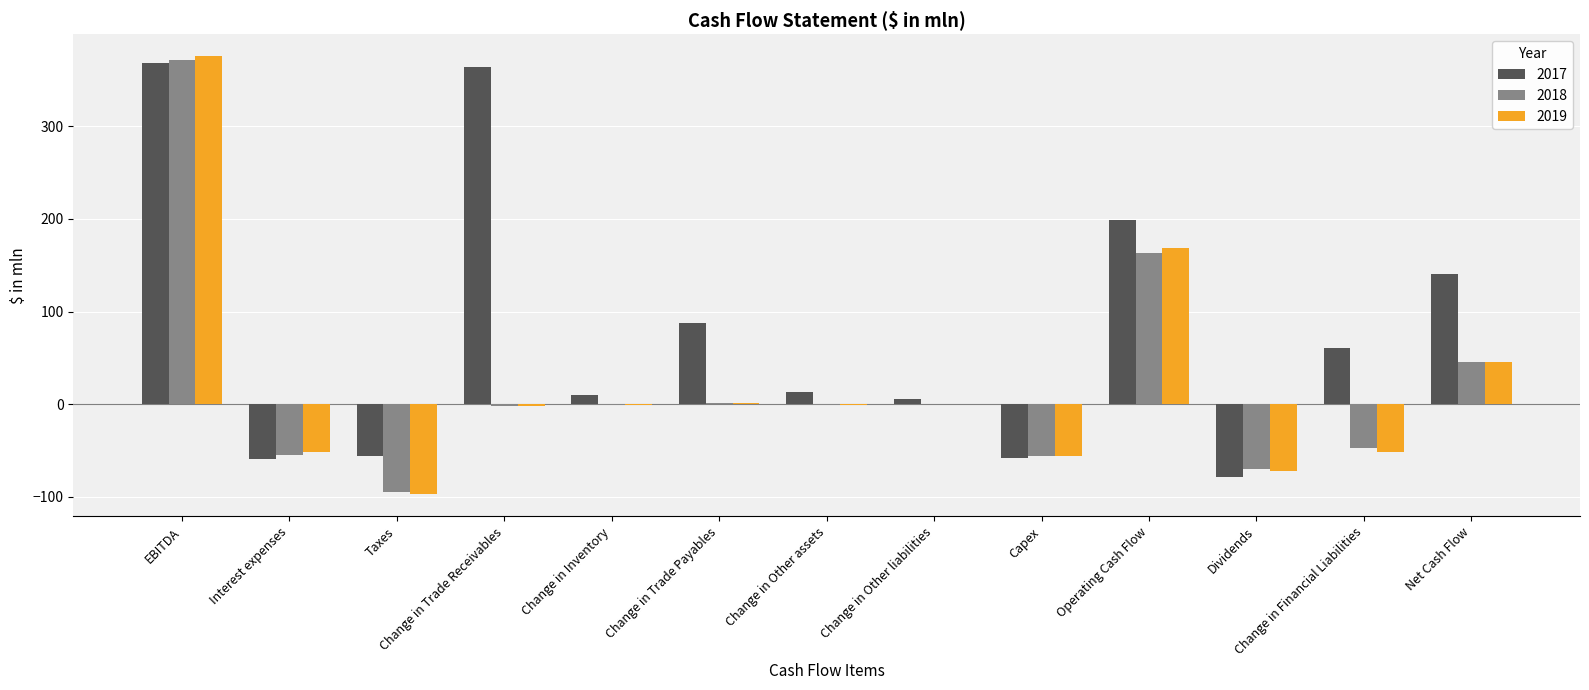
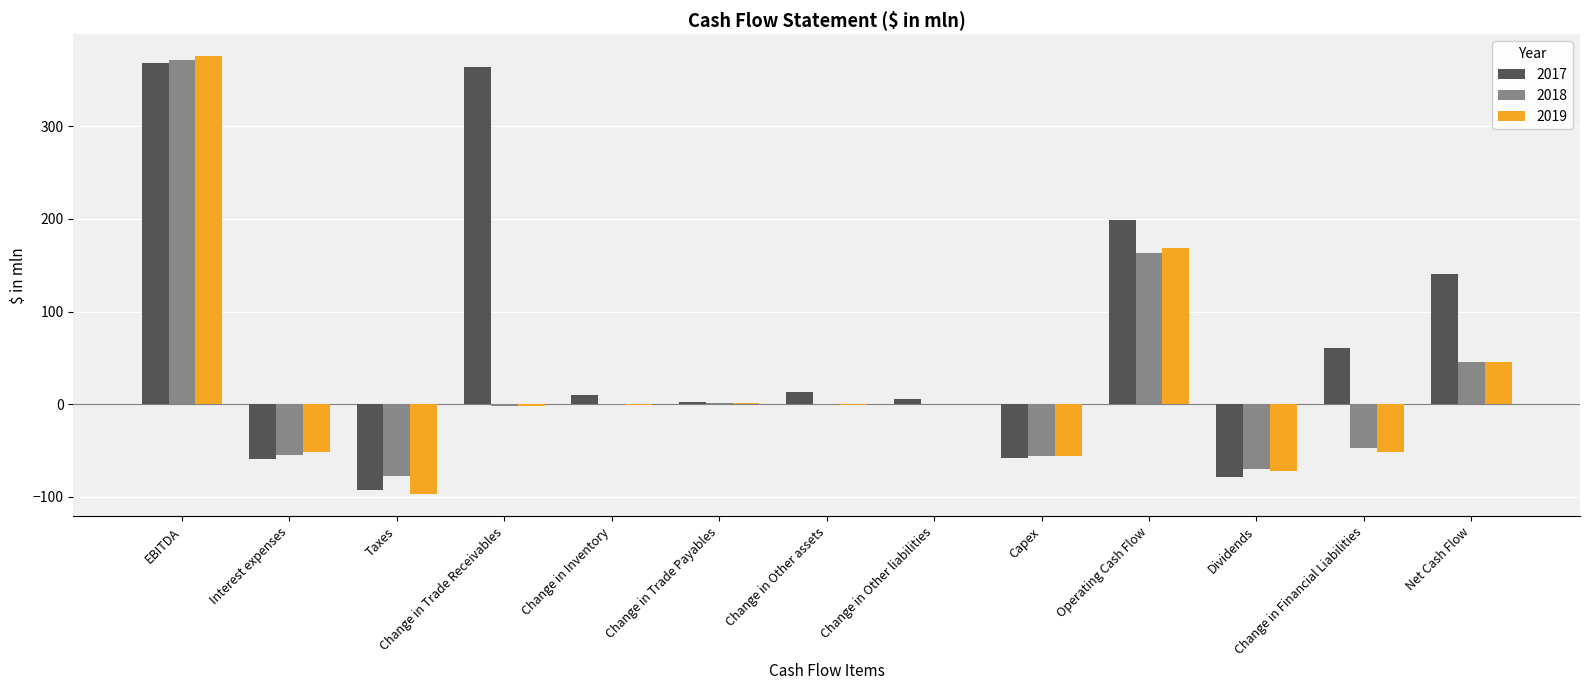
  {
    "2017": {
      "EBITDA": 370,
      "Interest expenses": -60,
-     "Taxes": -60,
+     "Taxes": -90,
      "Change in Trade Receivables": 360,
      "Change in Inventory": 10,
-     "Change in Trade Payables": 90,
+     "Change in Trade Payables": 0,
      "Change in Other assets": 10,
      "Change in Other liabilities": 10,
      "Capex": -60,
      "Operating Cash Flow": 200,
      "Dividends": -80,
      "Change in Financial Liabilities": 60,
      "Net Cash Flow": 140
    },
    "2018": {
      "EBITDA": 370,
      "Interest expenses": -60,
-     "Taxes": -90,
+     "Taxes": -80,
      "Capex": -60,
      "Operating Cash Flow": 160,
      "Dividends": -70,
      "Change in Financial Liabilities": -50,
      "Net Cash Flow": 50
    },
    "2019": {
      "EBITDA": 380,
      "Interest expenses": -50,
      "Taxes": -100,
      "Capex": -60,
      "Operating Cash Flow": 170,
      "Dividends": -70,
      "Change in Financial Liabilities": -50,
      "Net Cash Flow": 50
    }
  }
